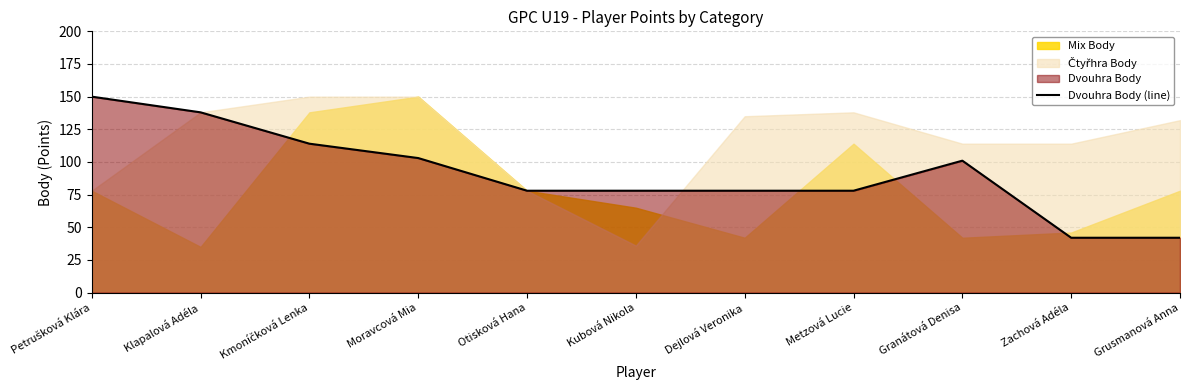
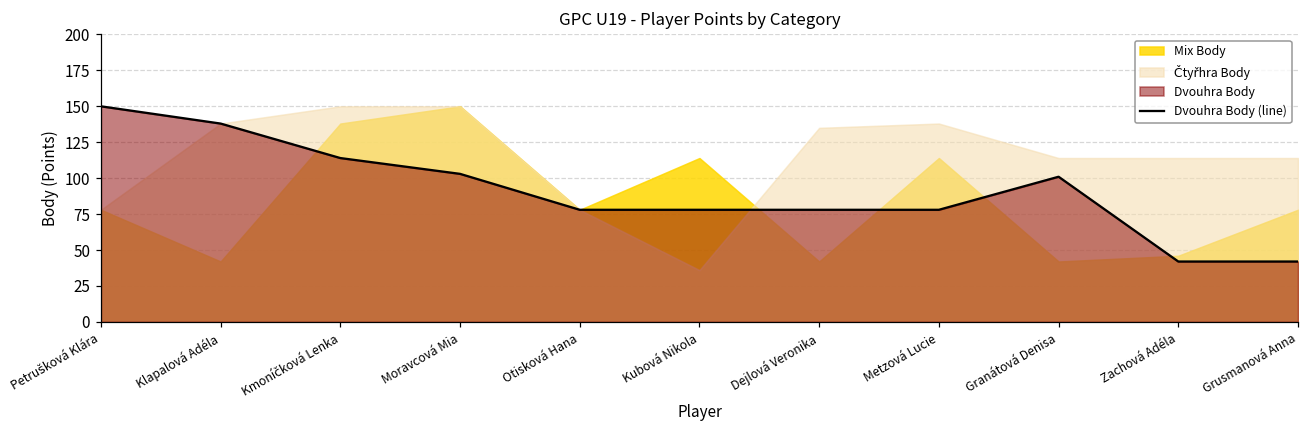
  {
    "Mix Body": {
-     "Klapalová Adéla": 35,
+     "Klapalová Adéla": 42,
      "Kmoníčková Lenka": 138,
-     "Kubová Nikola": 65,
+     "Kubová Nikola": 114,
      "Dejlová Veronika": 42,
      "Metzová Lucie": 114,
      "Granátová Denisa": 42,
      "Zachová Adéla": 46,
      "Grusmanová Anna": 78
    },
    "Čtyřhra Body": {
      "Kmoníčková Lenka": 150,
      "Kubová Nikola": 36,
      "Dejlová Veronika": 135,
      "Metzová Lucie": 138,
      "Granátová Denisa": 114,
      "Zachová Adéla": 114,
-     "Grusmanová Anna": 132
+     "Grusmanová Anna": 114
    },
    "Dvouhra Body": {
      "Petrušková Klára": 150,
      "Kmoníčková Lenka": 114,
      "Moravcová Mia": 103,
      "Kubová Nikola": 78,
      "Dejlová Veronika": 78,
      "Metzová Lucie": 78,
      "Granátová Denisa": 101,
      "Zachová Adéla": 42,
      "Grusmanová Anna": 42
    }
  }
